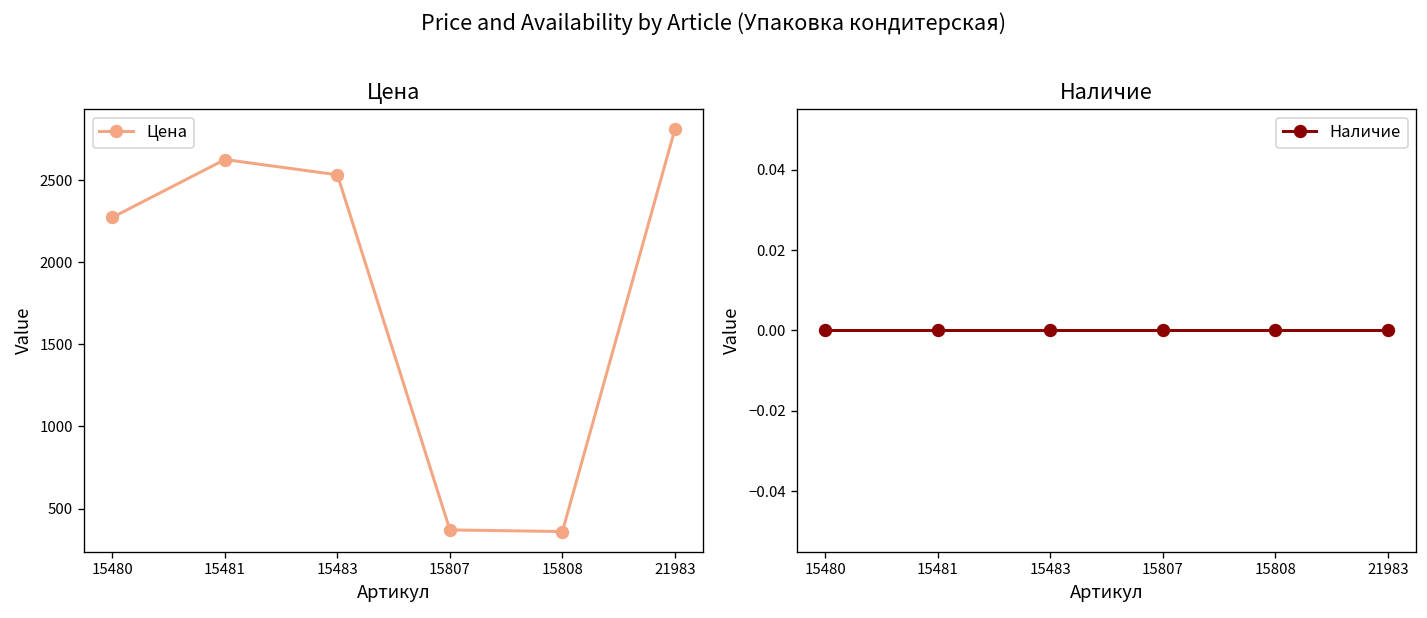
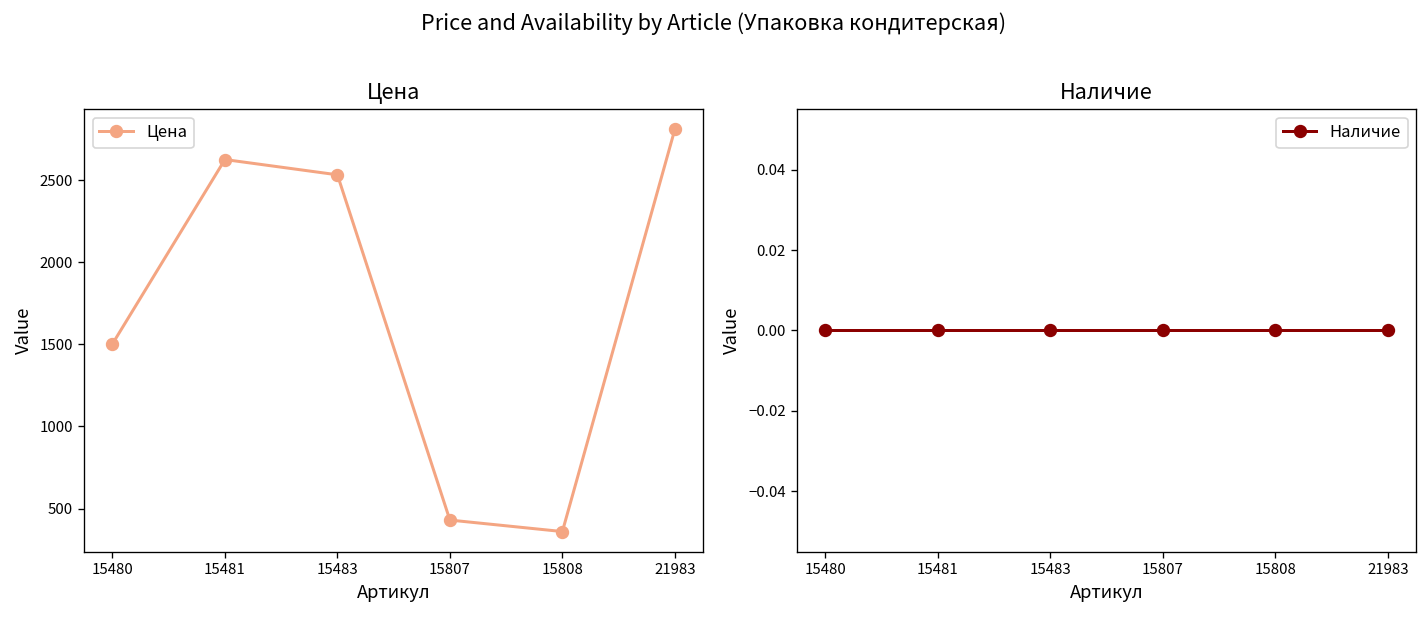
  {
    "Цена": {
-     "15480": 2270,
+     "15480": 1500,
      "15481": 2630,
      "15483": 2530,
-     "15807": 370,
+     "15807": 430,
      "15808": 360,
      "21983": 2810
    },
    "Наличие": {
      "15480": 0.000,
      "15481": 0.000,
      "15483": 0.000,
      "15807": 0.000,
      "15808": 0.000,
      "21983": 0.000
    }
  }
